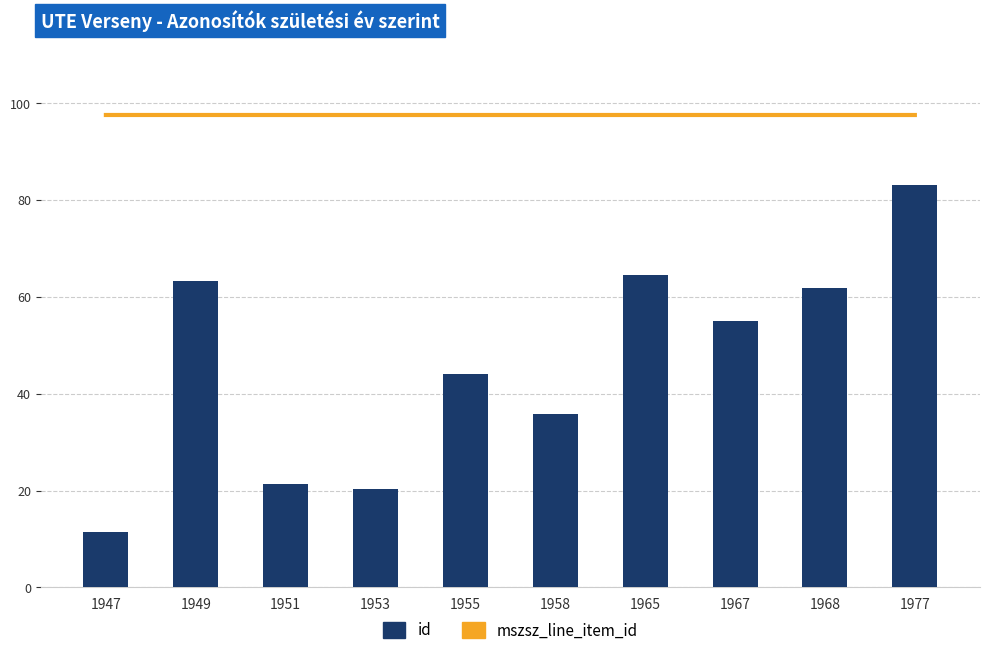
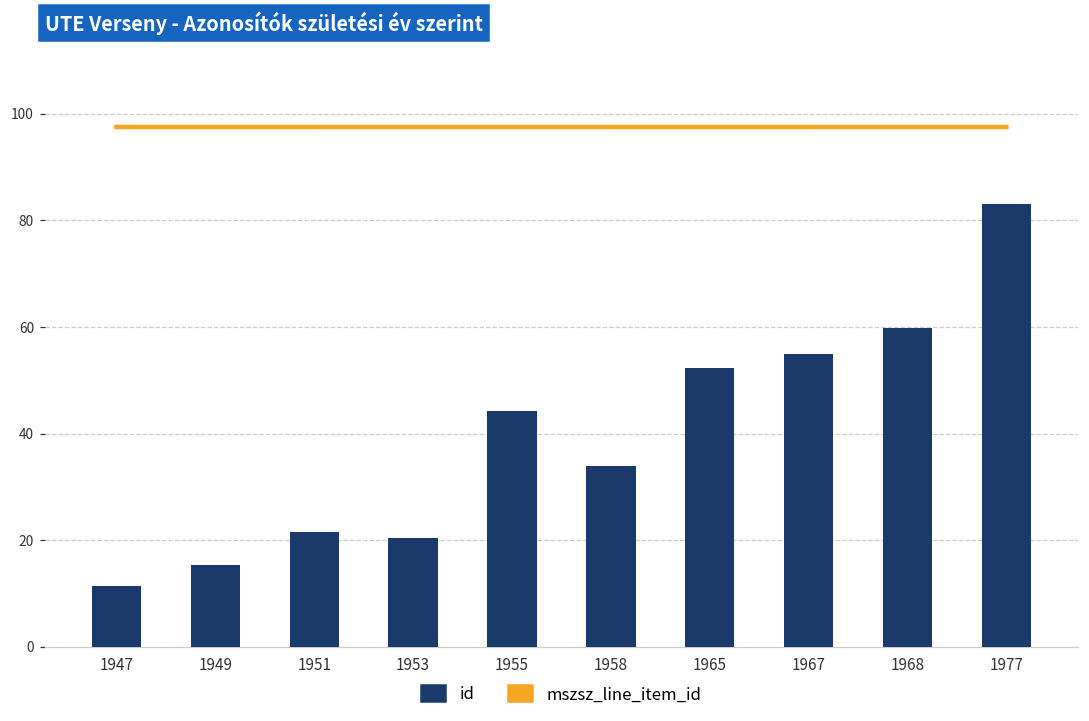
  {
    "mszsz_line_item_id": {
      "1947": 98,
      "1949": 98,
      "1951": 98,
      "1953": 98,
      "1955": 98,
      "1958": 98,
      "1965": 98,
      "1967": 98,
      "1968": 98,
      "1977": 98
    },
    "id": {
      "1947": 11,
-     "1949": 63,
+     "1949": 15,
      "1951": 21,
      "1953": 20,
      "1955": 44,
-     "1958": 36,
-     "1965": 65,
+     "1958": 34,
+     "1965": 52,
      "1967": 55,
-     "1968": 62,
+     "1968": 60,
      "1977": 83
    }
  }
